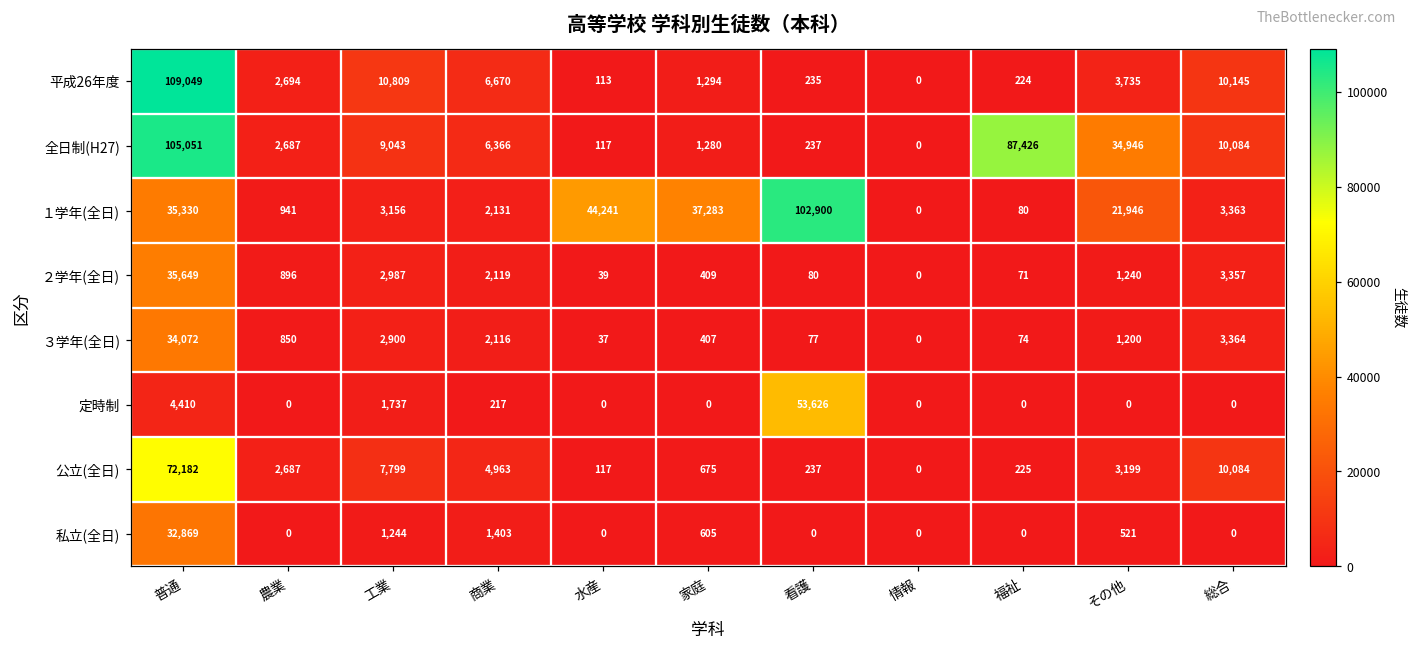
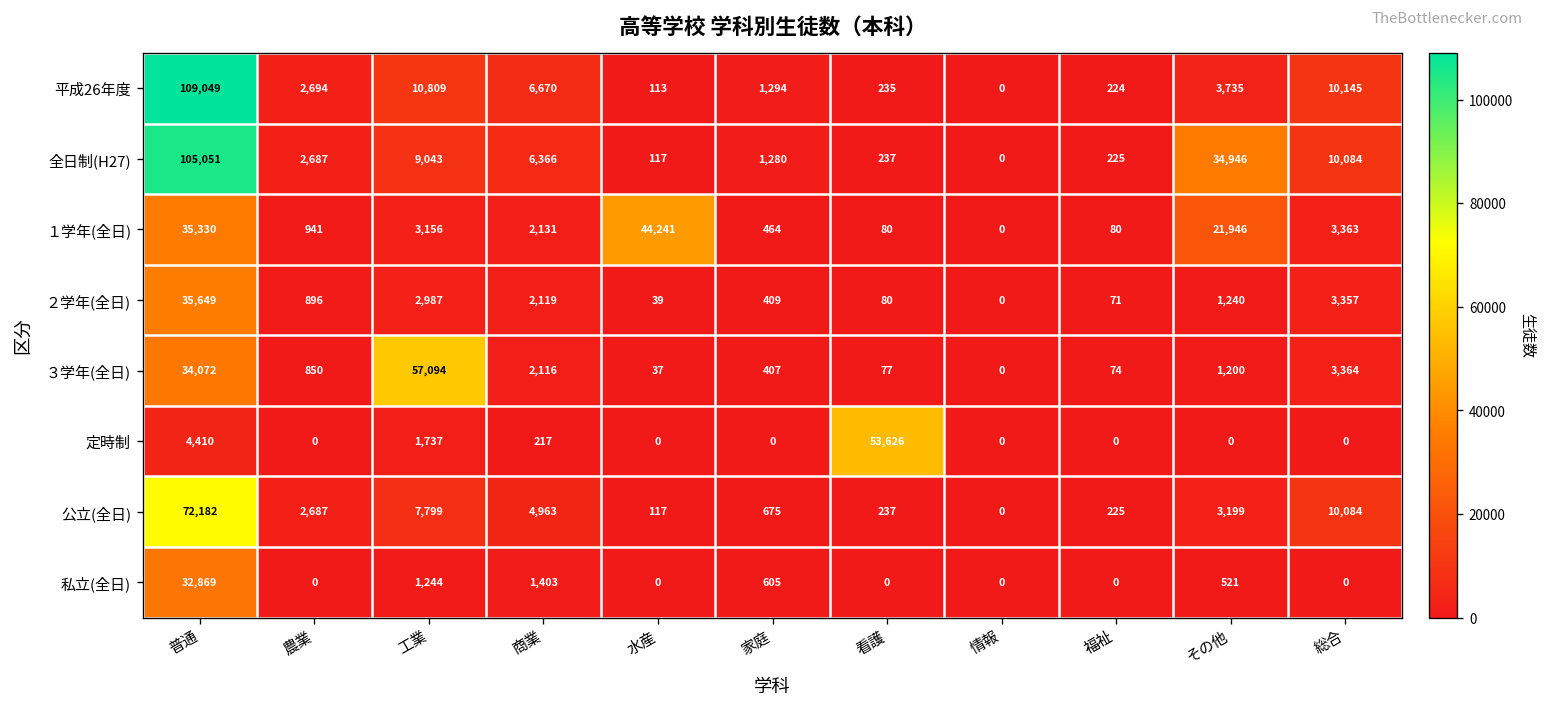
  {
    "平成26年度": {
      "普通": "109,049",
      "農業": "2,694",
      "工業": "10,809",
      "商業": "6,670",
      "水産": "113",
      "家庭": "1,294",
      "看護": "235",
      "情報": "0",
      "福祉": "224",
      "その他": "3,735",
      "総合": "10,145"
    },
    "全日制(H27)": {
      "普通": "105,051",
      "農業": "2,687",
      "工業": "9,043",
      "商業": "6,366",
      "水産": "117",
      "家庭": "1,280",
      "看護": "237",
      "情報": "0",
-     "福祉": "87,426",
+     "福祉": "225",
      "その他": "34,946",
      "総合": "10,084"
    },
    "１学年(全日)": {
      "普通": "35,330",
      "農業": "941",
      "工業": "3,156",
      "商業": "2,131",
      "水産": "44,241",
-     "家庭": "37,283",
-     "看護": "102,900",
+     "家庭": "464",
+     "看護": "80",
      "情報": "0",
      "福祉": "80",
      "その他": "21,946",
      "総合": "3,363"
    },
    "２学年(全日)": {
      "普通": "35,649",
      "農業": "896",
      "工業": "2,987",
      "商業": "2,119",
      "水産": "39",
      "家庭": "409",
      "看護": "80",
      "情報": "0",
      "福祉": "71",
      "その他": "1,240",
      "総合": "3,357"
    },
    "３学年(全日)": {
      "普通": "34,072",
      "農業": "850",
-     "工業": "2,900",
+     "工業": "57,094",
      "商業": "2,116",
      "水産": "37",
      "家庭": "407",
      "看護": "77",
      "情報": "0",
      "福祉": "74",
      "その他": "1,200",
      "総合": "3,364"
    },
    "定時制": {
      "普通": "4,410",
      "農業": "0",
      "工業": "1,737",
      "商業": "217",
      "水産": "0",
      "家庭": "0",
      "看護": "53,626",
      "情報": "0",
      "福祉": "0",
      "その他": "0",
      "総合": "0"
    },
    "公立(全日)": {
      "普通": "72,182",
      "農業": "2,687",
      "工業": "7,799",
      "商業": "4,963",
      "水産": "117",
      "家庭": "675",
      "看護": "237",
      "情報": "0",
      "福祉": "225",
      "その他": "3,199",
      "総合": "10,084"
    },
    "私立(全日)": {
      "普通": "32,869",
      "農業": "0",
      "工業": "1,244",
      "商業": "1,403",
      "水産": "0",
      "家庭": "605",
      "看護": "0",
      "情報": "0",
      "福祉": "0",
      "その他": "521",
      "総合": "0"
    }
  }
